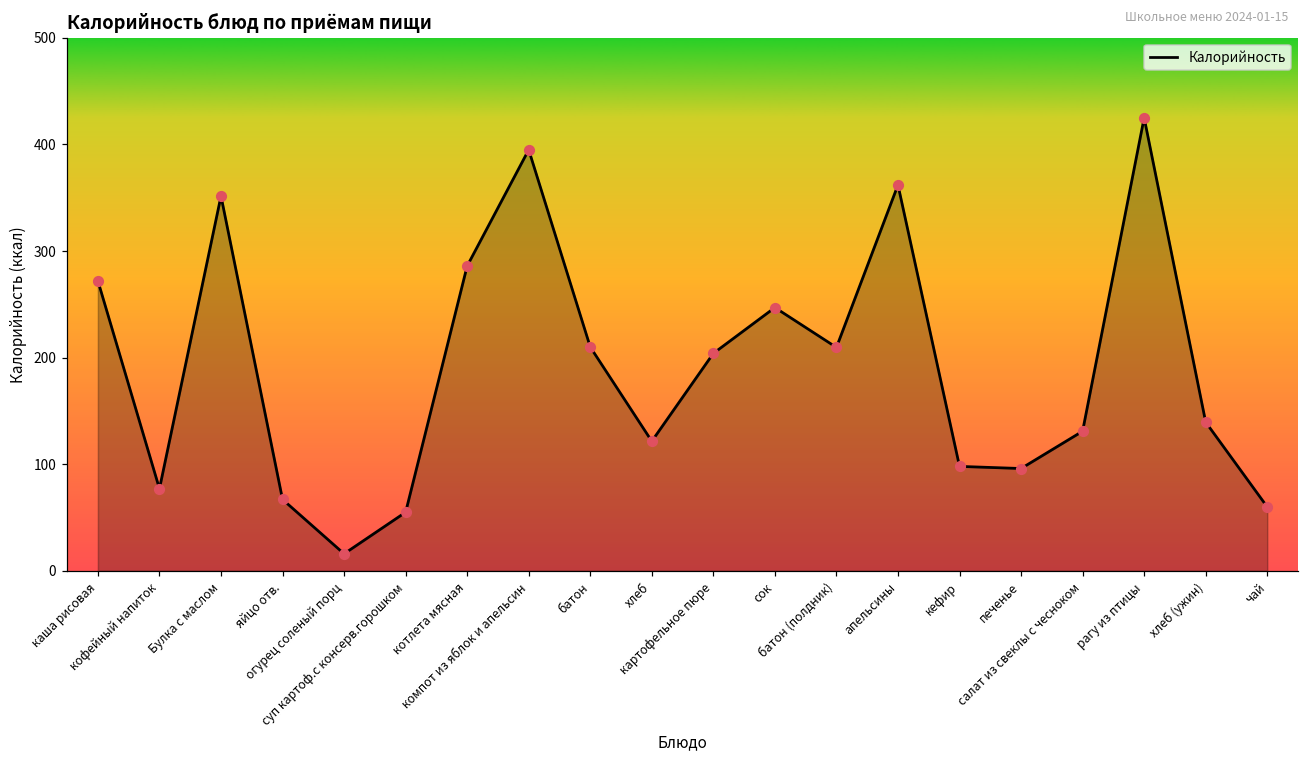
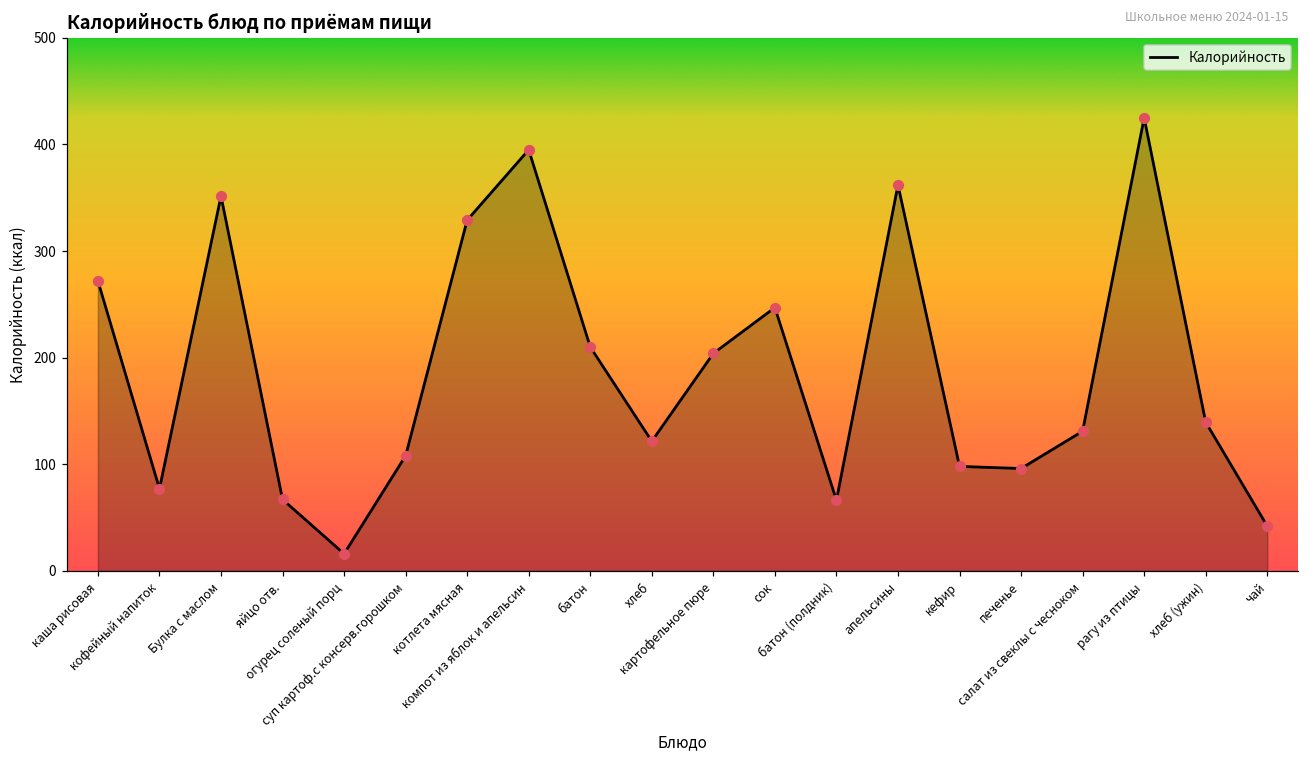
  {
    "каша рисовая": 270,
    "кофейный напиток": 80,
    "Булка с маслом": 350,
    "яйцо отв.": 70,
    "огурец соленый порц": 20,
-   "суп картоф.с консерв.горошком": 60,
-   "котлета мясная": 290,
+   "суп картоф.с консерв.горошком": 110,
+   "котлета мясная": 330,
    "компот из яблок и апельсин": 400,
    "батон": 210,
    "хлеб": 120,
    "картофельное пюре": 200,
    "сок": 250,
-   "батон (полдник)": 210,
+   "батон (полдник)": 70,
    "апельсины": 360,
    "кефир": 100,
    "печенье": 100,
    "салат из свеклы с чесноком": 130,
    "рагу из птицы": 430,
    "хлеб (ужин)": 140,
-   "чай": 60
+   "чай": 40
  }
